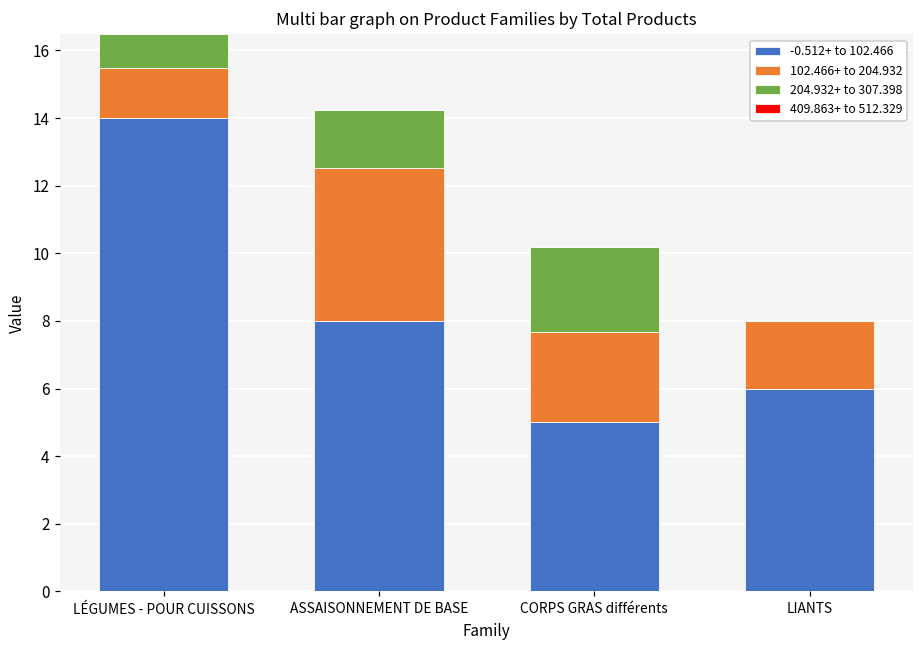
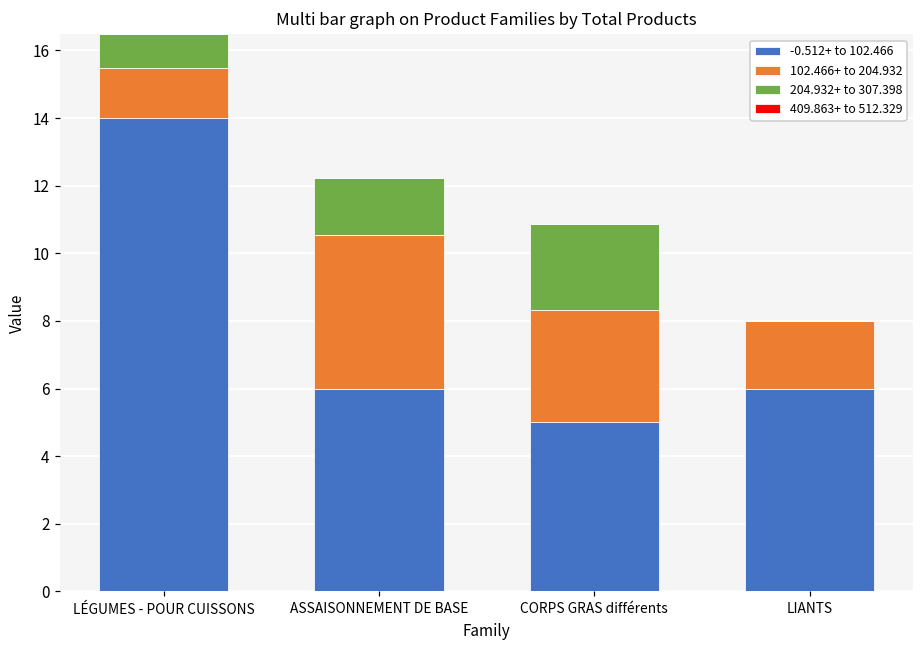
  {
    "-0.512+ to 102.466": {
      "LÉGUMES - POUR CUISSONS": 14,
-     "ASSAISONNEMENT DE BASE": 8,
+     "ASSAISONNEMENT DE BASE": 6,
      "CORPS GRAS différents": 5,
      "LIANTS": 6
    },
    "102.466+ to 204.932": {
      "LÉGUMES - POUR CUISSONS": 1.5,
      "ASSAISONNEMENT DE BASE": 4.5,
-     "CORPS GRAS différents": 2.7,
+     "CORPS GRAS différents": 3.3,
      "LIANTS": 2.0
    },
    "409.863+ to 512.329": {
      "LIANTS": 0.0
    }
  }
